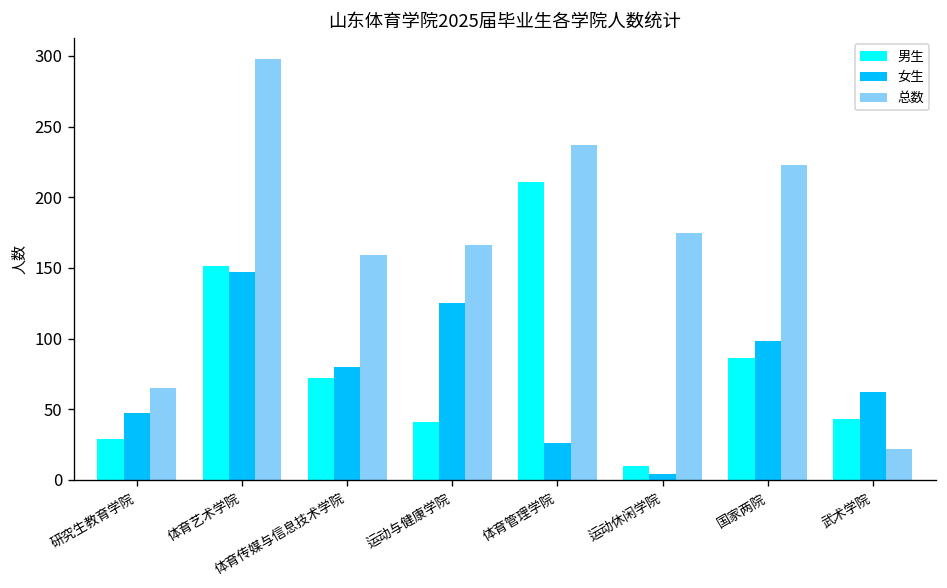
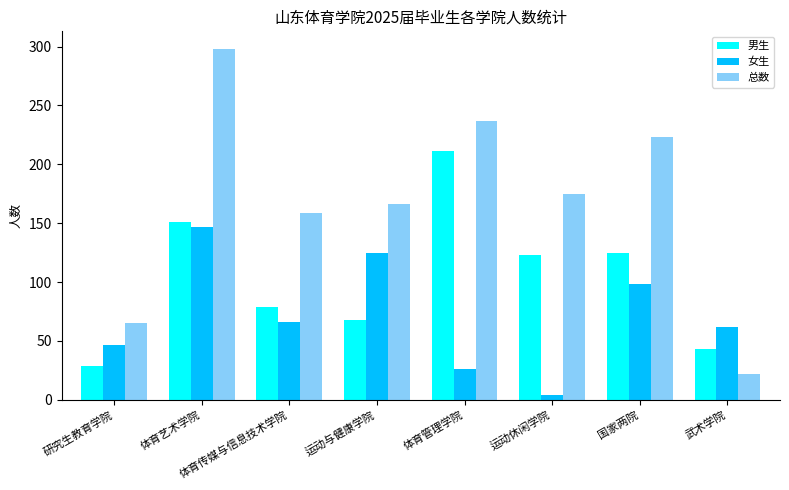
  {
    "男生": {
      "研究生教育学院": 29,
      "体育艺术学院": 151,
-     "体育传媒与信息技术学院": 72,
-     "运动与健康学院": 41,
+     "体育传媒与信息技术学院": 79,
+     "运动与健康学院": 68,
      "体育管理学院": 211,
-     "运动休闲学院": 10,
-     "国家两院": 86,
+     "运动休闲学院": 123,
+     "国家两院": 125,
      "武术学院": 43
    },
    "女生": {
      "研究生教育学院": 47,
      "体育艺术学院": 147,
-     "体育传媒与信息技术学院": 80,
+     "体育传媒与信息技术学院": 66,
      "运动与健康学院": 125,
      "体育管理学院": 26,
      "运动休闲学院": 4,
      "国家两院": 98,
      "武术学院": 62
    },
    "总数": {
      "研究生教育学院": 65,
      "体育艺术学院": 298,
      "体育传媒与信息技术学院": 159,
      "运动与健康学院": 166,
      "体育管理学院": 237,
      "运动休闲学院": 175,
      "国家两院": 223,
      "武术学院": 22
    }
  }
